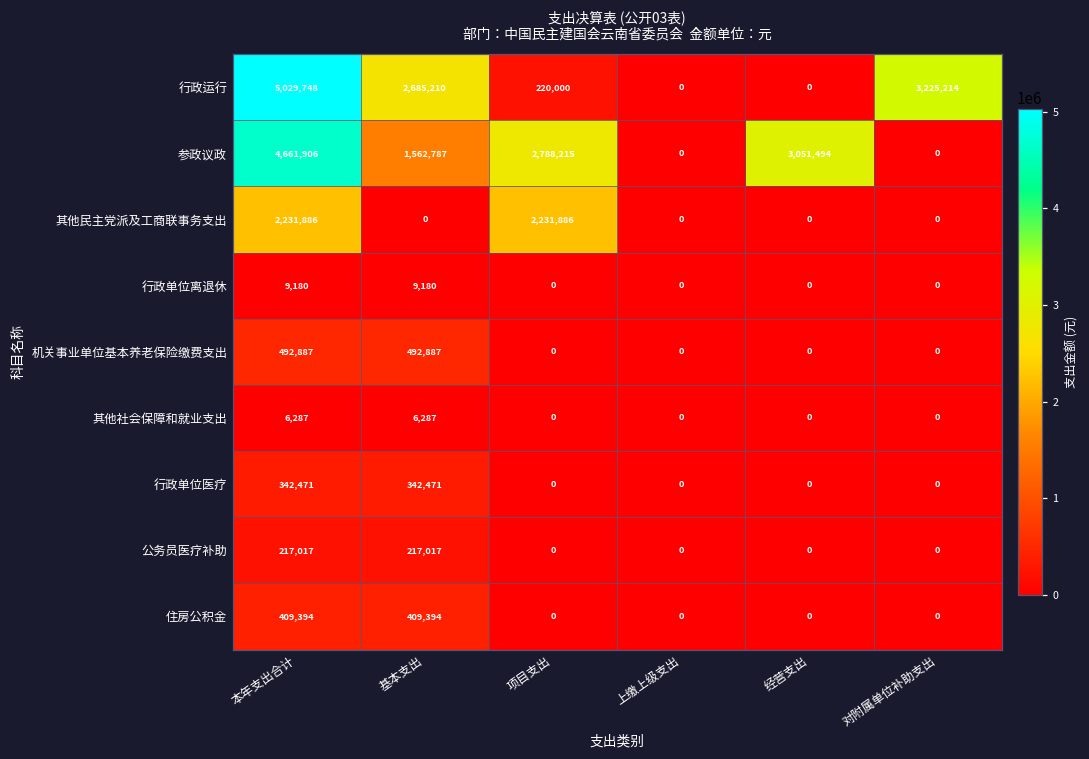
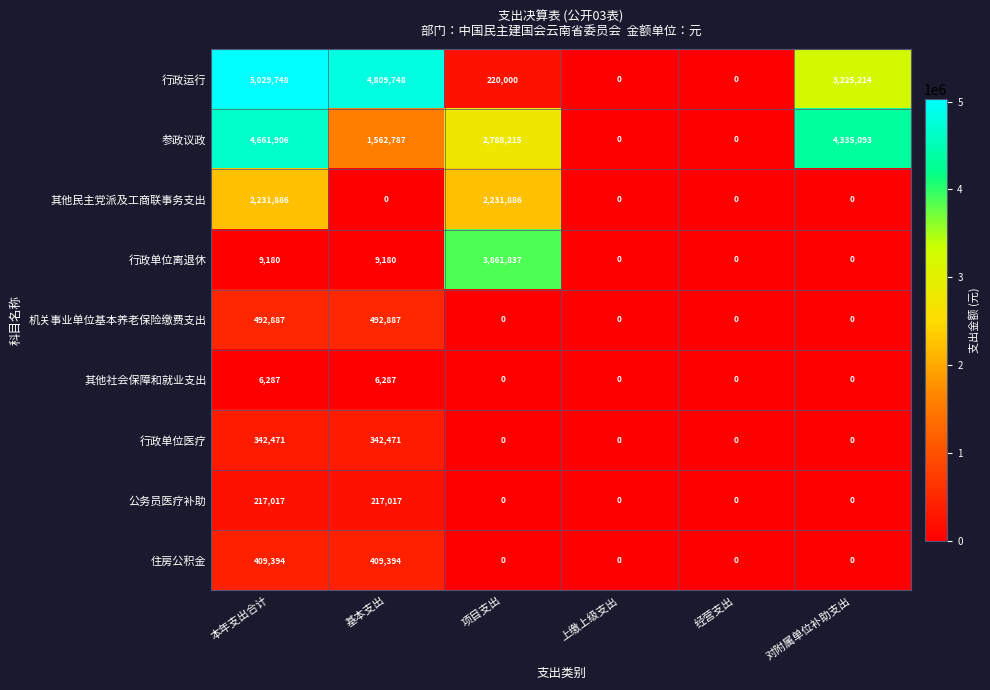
  {
    "行政运行": {
      "本年支出合计": "5,029,748",
-     "基本支出": "2,685,210",
+     "基本支出": "4,809,748",
      "项目支出": "220,000",
      "上缴上级支出": "0",
      "经营支出": "0",
      "对附属单位补助支出": "3,225,214"
    },
    "参政议政": {
      "本年支出合计": "4,661,906",
      "基本支出": "1,562,787",
      "项目支出": "2,788,215",
      "上缴上级支出": "0",
-     "经营支出": "3,051,494",
-     "对附属单位补助支出": "0"
+     "经营支出": "0",
+     "对附属单位补助支出": "4,335,093"
    },
    "其他民主党派及工商联事务支出": {
      "本年支出合计": "2,231,886",
      "基本支出": "0",
      "项目支出": "2,231,886",
      "上缴上级支出": "0",
      "经营支出": "0",
      "对附属单位补助支出": "0"
    },
    "行政单位离退休": {
      "本年支出合计": "9,180",
      "基本支出": "9,180",
-     "项目支出": "0",
+     "项目支出": "3,861,837",
      "上缴上级支出": "0",
      "经营支出": "0",
      "对附属单位补助支出": "0"
    },
    "机关事业单位基本养老保险缴费支出": {
      "本年支出合计": "492,887",
      "基本支出": "492,887",
      "项目支出": "0",
      "上缴上级支出": "0",
      "经营支出": "0",
      "对附属单位补助支出": "0"
    },
    "其他社会保障和就业支出": {
      "本年支出合计": "6,287",
      "基本支出": "6,287",
      "项目支出": "0",
      "上缴上级支出": "0",
      "经营支出": "0",
      "对附属单位补助支出": "0"
    },
    "行政单位医疗": {
      "本年支出合计": "342,471",
      "基本支出": "342,471",
      "项目支出": "0",
      "上缴上级支出": "0",
      "经营支出": "0",
      "对附属单位补助支出": "0"
    },
    "公务员医疗补助": {
      "本年支出合计": "217,017",
      "基本支出": "217,017",
      "项目支出": "0",
      "上缴上级支出": "0",
      "经营支出": "0",
      "对附属单位补助支出": "0"
    },
    "住房公积金": {
      "本年支出合计": "409,394",
      "基本支出": "409,394",
      "项目支出": "0",
      "上缴上级支出": "0",
      "经营支出": "0",
      "对附属单位补助支出": "0"
    }
  }
